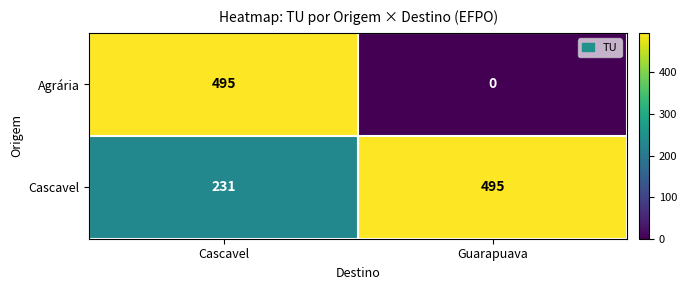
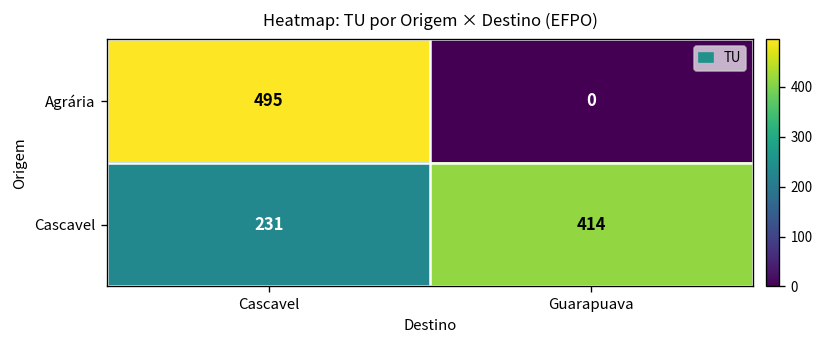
  {
    "Agrária": {
      "Cascavel": 495,
      "Guarapuava": 0
    },
    "Cascavel": {
      "Cascavel": 231,
-     "Guarapuava": 495
+     "Guarapuava": 414
    }
  }
